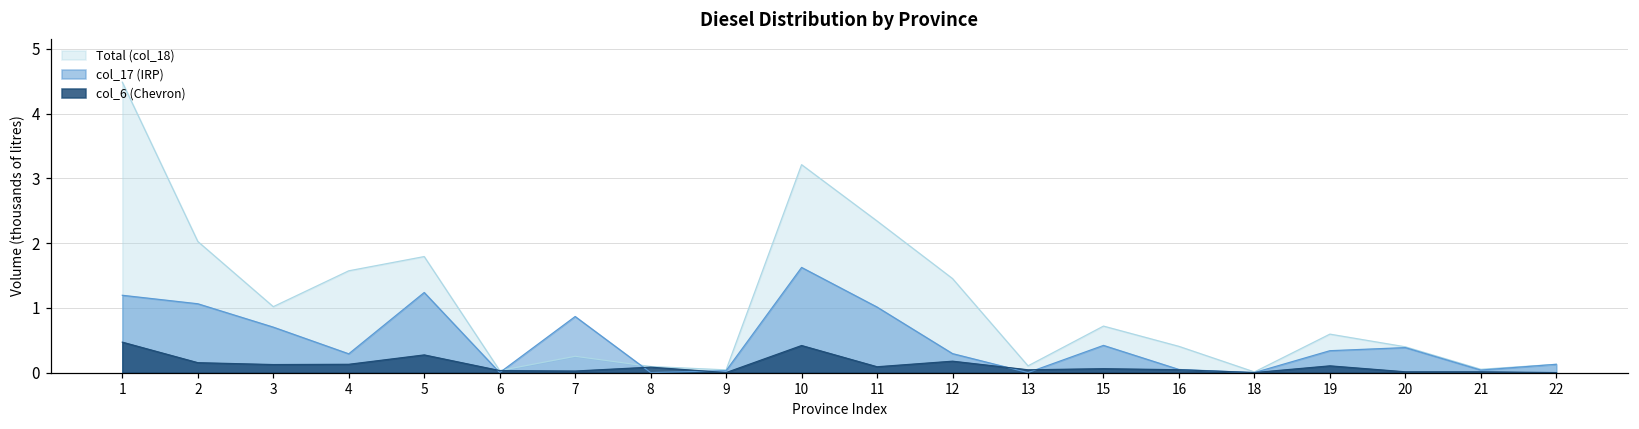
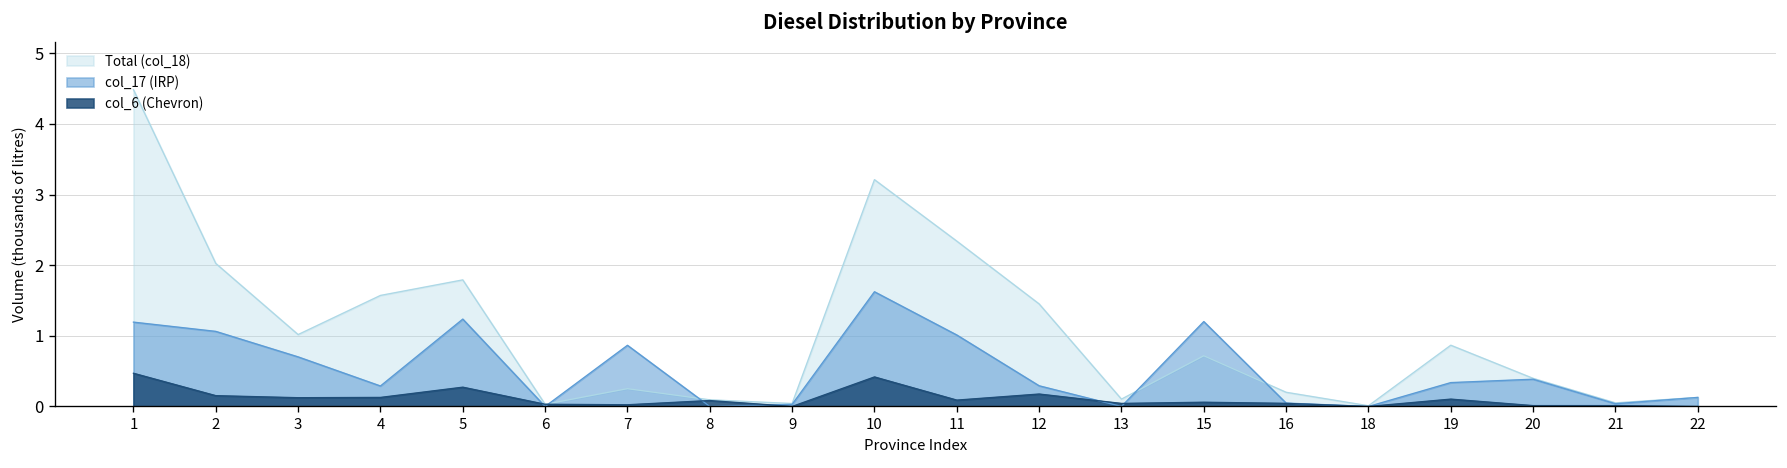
  {
    "Total (col_18)": {
      "1": 4.5,
      "2": 2.0,
      "3": 1.0,
      "4": 1.6,
      "5": 1.8,
      "7": 0.3,
      "10": 3.2,
      "11": 2.3,
      "12": 1.5,
      "13": 0.1,
      "15": 0.7,
-     "16": 0.4,
-     "19": 0.6
+     "16": 0.2,
+     "19": 0.9
    },
    "col_17 (IRP)": {
      "1": 1.2,
      "2": 1.1,
      "3": 0.7,
      "4": 0.3,
      "5": 1.2,
      "7": 0.9,
      "8": 0.0,
      "10": 1.6,
      "11": 1.0,
      "12": 0.3,
-     "15": 0.4,
+     "15": 1.2,
      "19": 0.3
    },
    "col_6 (Chevron)": {
      "1": 0.5,
      "2": 0.2,
      "3": 0.1,
      "4": 0.1,
      "5": 0.3,
      "7": 0.0,
      "10": 0.4,
      "11": 0.1,
      "12": 0.2,
      "15": 0.1,
      "19": 0.1,
      "20": 0.0,
      "22": 0.0
    }
  }
